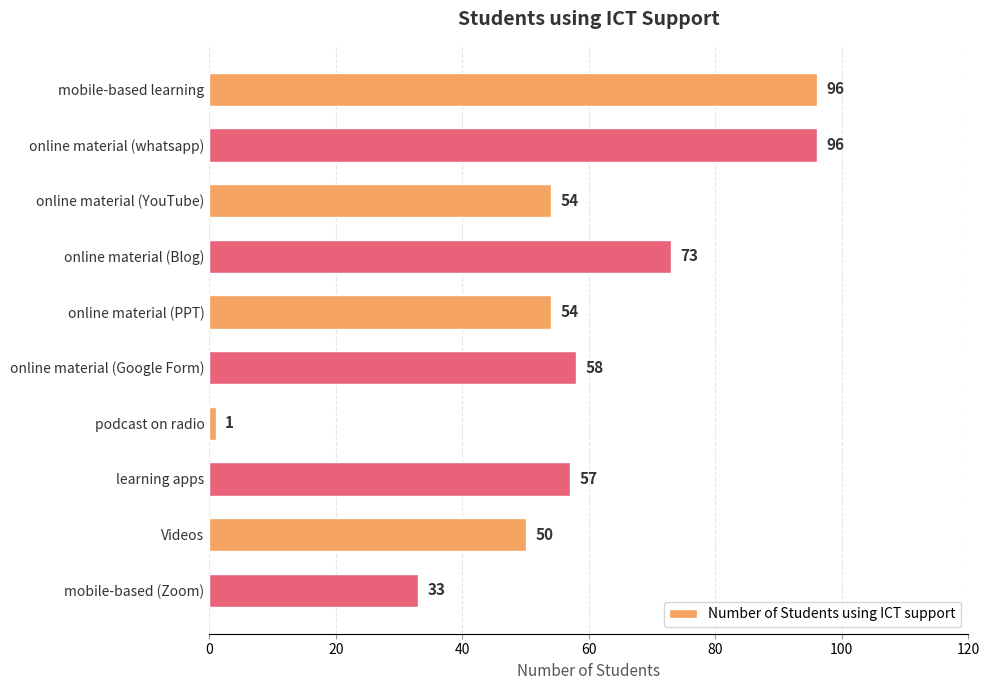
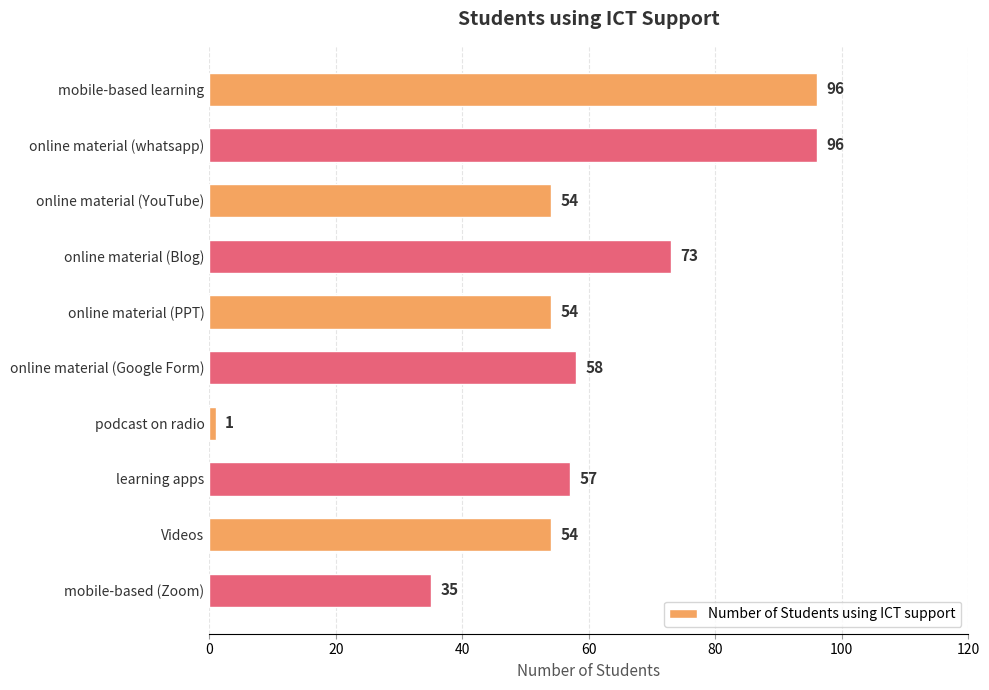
  {
    "mobile-based learning": 96,
    "online material (whatsapp)": 96,
    "online material (YouTube)": 54,
    "online material (Blog)": 73,
    "online material (PPT)": 54,
    "online material (Google Form)": 58,
    "podcast on radio": 1,
    "learning apps": 57,
-   "Videos": 50,
-   "mobile-based (Zoom)": 33
+   "Videos": 54,
+   "mobile-based (Zoom)": 35
  }
